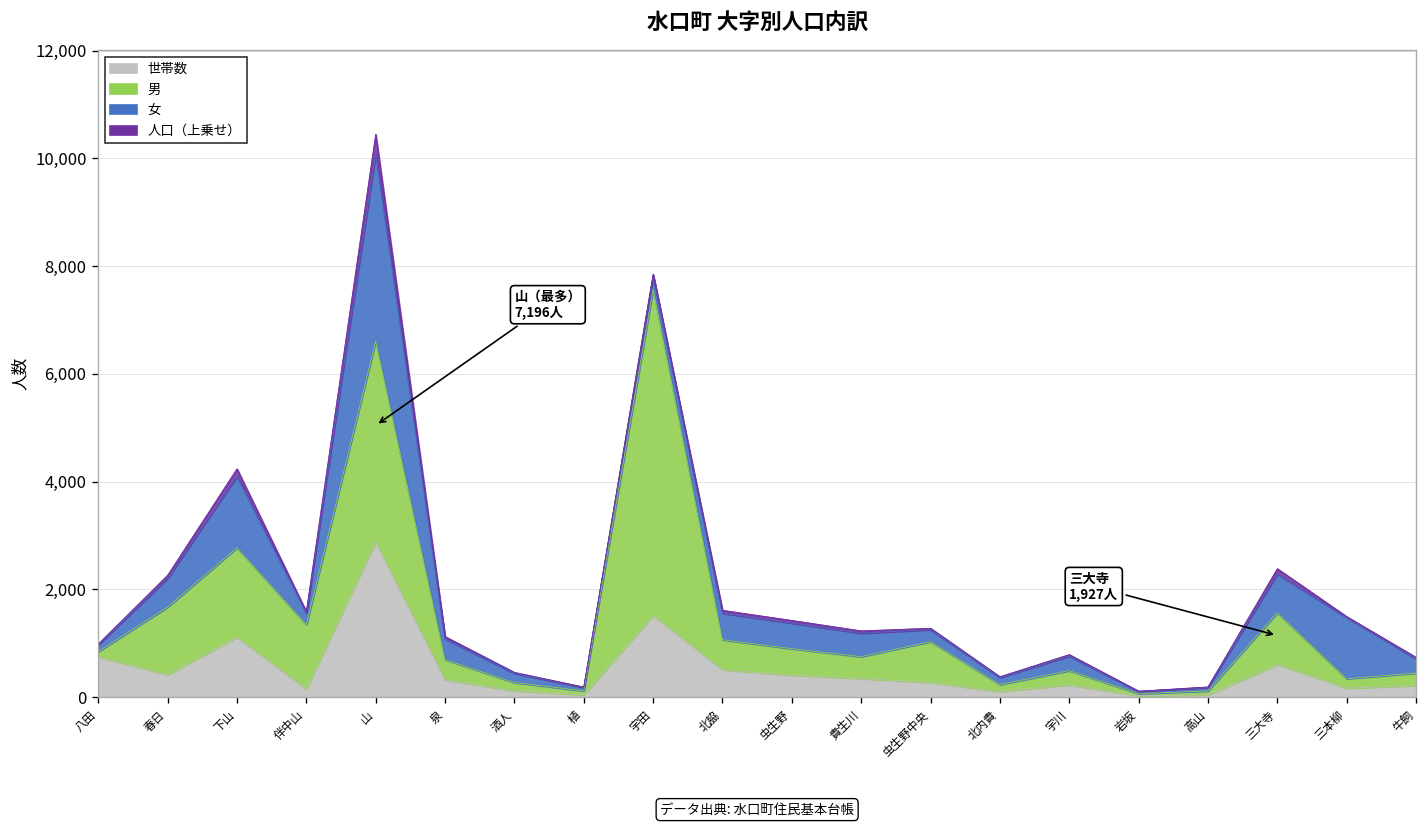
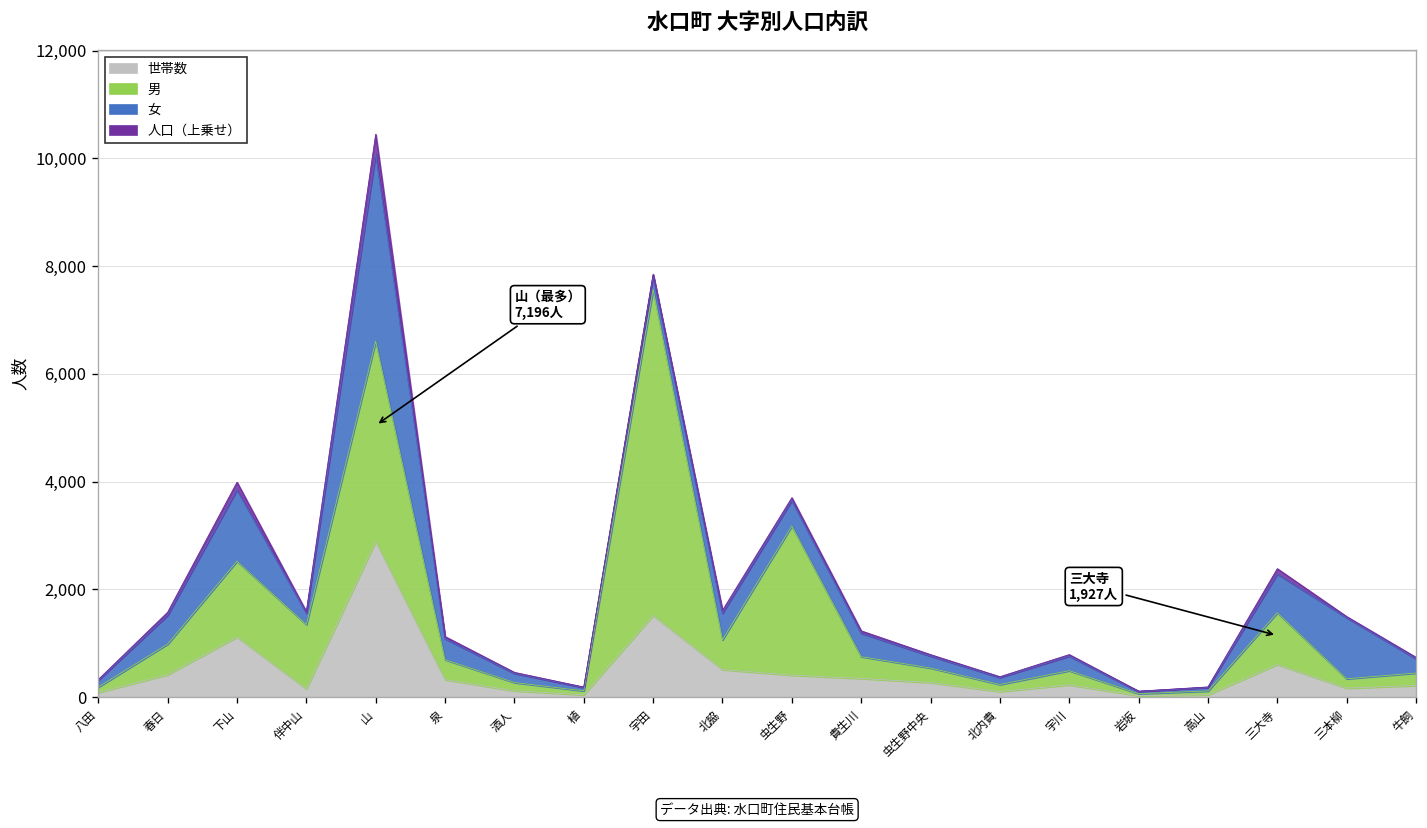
  {
    "世帯数": {
-     "八田": "700",
+     "八田": "100",
      "春日": "400",
      "下山": "1,100",
      "伴中山": "200",
      "山": "2,900",
      "泉": "300",
      "酒人": "100",
      "植": "0",
      "宇田": "1,500",
      "北脇": "500",
      "虫生野": "400",
      "貴生川": "300",
      "虫生野中央": "300",
      "北内貴": "100",
      "宇川": "200",
      "高山": "0",
      "三大寺": "600",
      "三本柳": "200",
      "牛飼": "200"
    },
    "男": {
      "八田": "100",
-     "春日": "1,300",
-     "下山": "1,700",
+     "春日": "600",
+     "下山": "1,400",
      "伴中山": "1,200",
      "泉": "400",
      "酒人": "200",
      "植": "100",
      "宇田": "6,100",
      "北脇": "600",
-     "虫生野": "500",
+     "虫生野": "2,800",
      "貴生川": "400",
-     "虫生野中央": "800",
+     "虫生野中央": "300",
      "北内貴": "100",
      "宇川": "300",
      "高山": "100",
      "三本柳": "200",
      "牛飼": "200"
    },
    "女": {
      "下山": "1,300",
      "山": "3,500"
    },
    "人口（上乗せ）": {
      "下山": "100",
      "山": "400"
    }
  }
